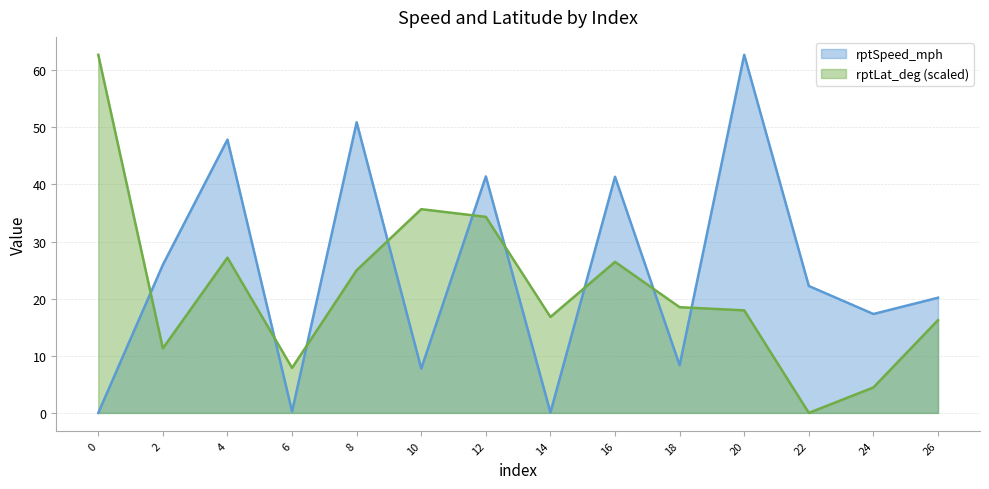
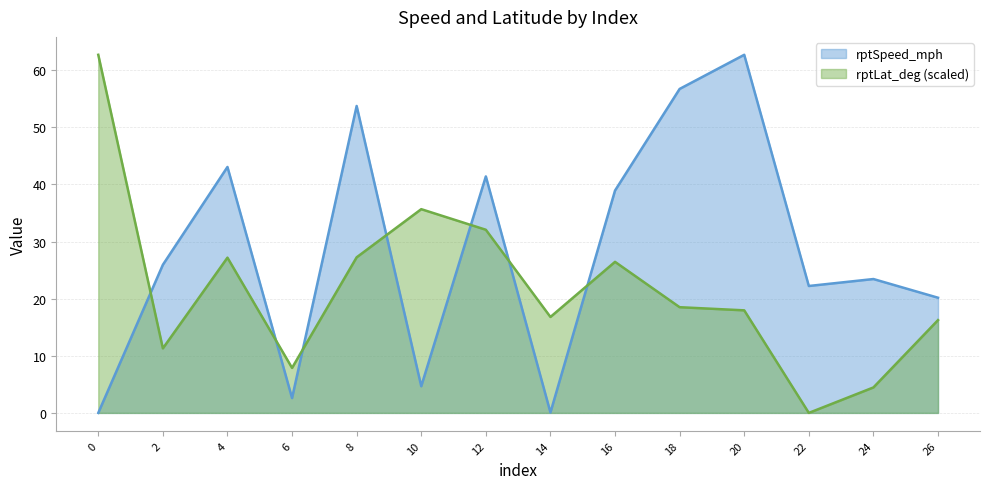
  {
    "rptSpeed_mph": {
      "0": 0,
      "2": 26,
-     "4": 48,
-     "6": 0,
-     "8": 51,
-     "10": 8,
+     "4": 43,
+     "6": 3,
+     "8": 54,
+     "10": 5,
      "12": 41,
      "14": 0,
-     "16": 41,
-     "18": 8,
+     "16": 39,
+     "18": 57,
      "20": 63,
      "22": 22,
-     "24": 17,
+     "24": 23,
      "26": 20
    },
    "rptLat_deg (scaled)": {
      "0": 63,
      "2": 11,
      "4": 27,
      "6": 8,
-     "8": 25,
+     "8": 27,
      "10": 36,
-     "12": 34,
+     "12": 32,
      "14": 17,
      "16": 26,
      "18": 19,
      "20": 18,
      "22": 0,
      "24": 4,
      "26": 16
    }
  }
